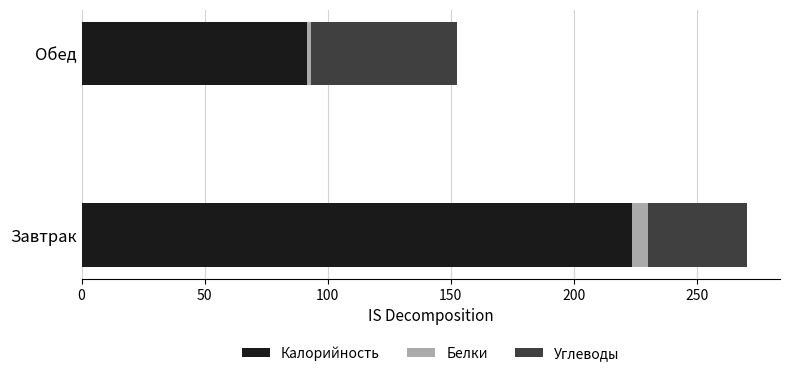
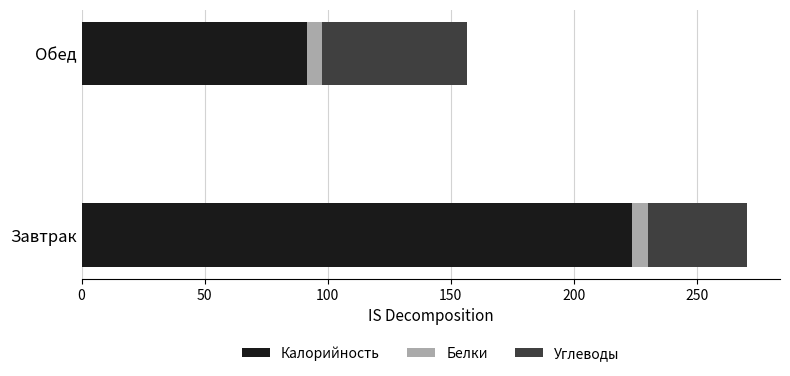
  {
    "Калорийность": {
      "Обед": 92,
      "Завтрак": 224
    },
    "Белки": {
-     "Обед": 2,
+     "Обед": 6,
      "Завтрак": 6
    },
    "Углеводы": {
      "Обед": 59,
      "Завтрак": 40
    }
  }
